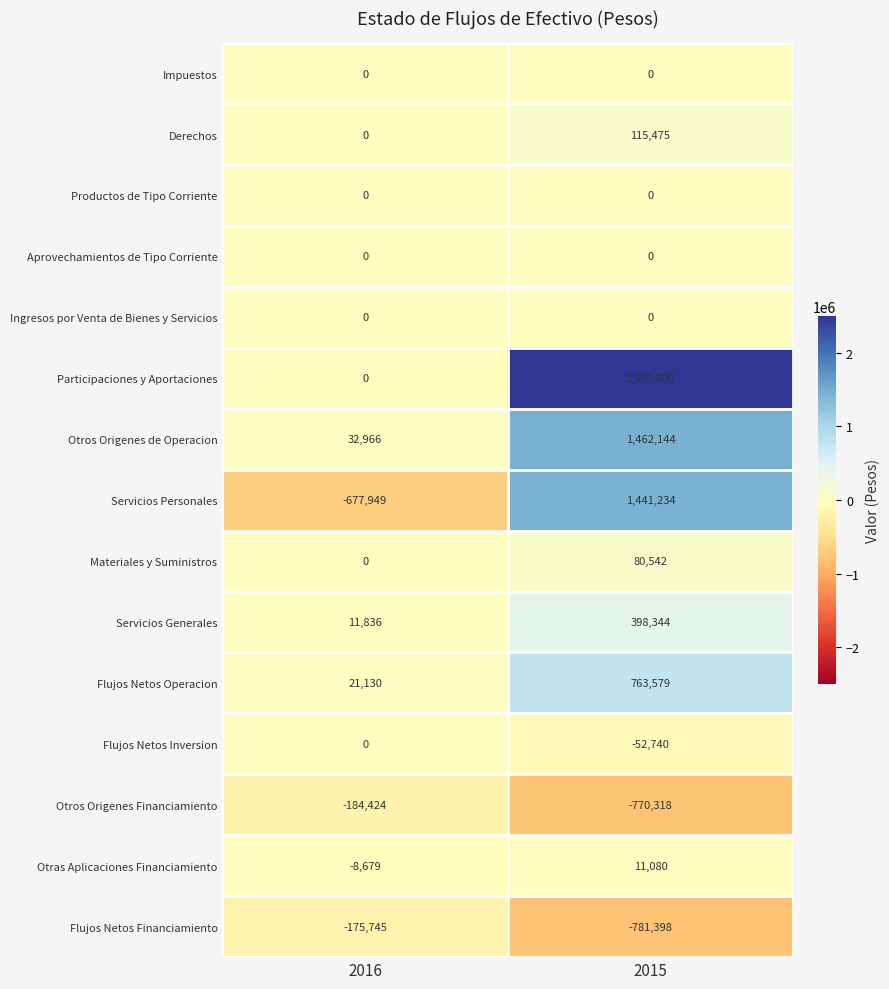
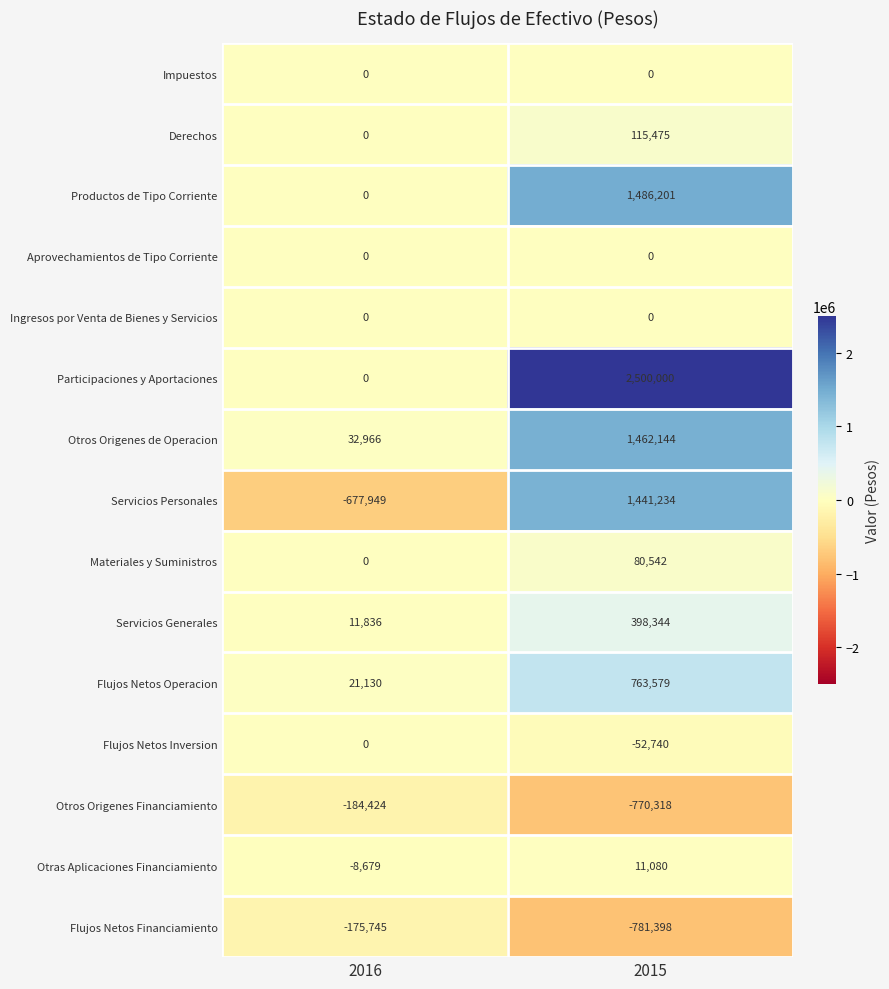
  {
    "Impuestos": {
      "2016": "0",
      "2015": "0"
    },
    "Derechos": {
      "2016": "0",
      "2015": "115,475"
    },
    "Productos de Tipo Corriente": {
      "2016": "0",
-     "2015": "0"
+     "2015": "1,486,201"
    },
    "Aprovechamientos de Tipo Corriente": {
      "2016": "0",
      "2015": "0"
    },
    "Ingresos por Venta de Bienes y Servicios": {
      "2016": "0",
      "2015": "0"
    },
    "Participaciones y Aportaciones": {
      "2016": "0",
      "2015": "2,500,000"
    },
    "Otros Origenes de Operacion": {
      "2016": "32,966",
      "2015": "1,462,144"
    },
    "Servicios Personales": {
      "2016": "-677,949",
      "2015": "1,441,234"
    },
    "Materiales y Suministros": {
      "2016": "0",
      "2015": "80,542"
    },
    "Servicios Generales": {
      "2016": "11,836",
      "2015": "398,344"
    },
    "Flujos Netos Operacion": {
      "2016": "21,130",
      "2015": "763,579"
    },
    "Flujos Netos Inversion": {
      "2016": "0",
      "2015": "-52,740"
    },
    "Otros Origenes Financiamiento": {
      "2016": "-184,424",
      "2015": "-770,318"
    },
    "Otras Aplicaciones Financiamiento": {
      "2016": "-8,679",
      "2015": "11,080"
    },
    "Flujos Netos Financiamiento": {
      "2016": "-175,745",
      "2015": "-781,398"
    }
  }
